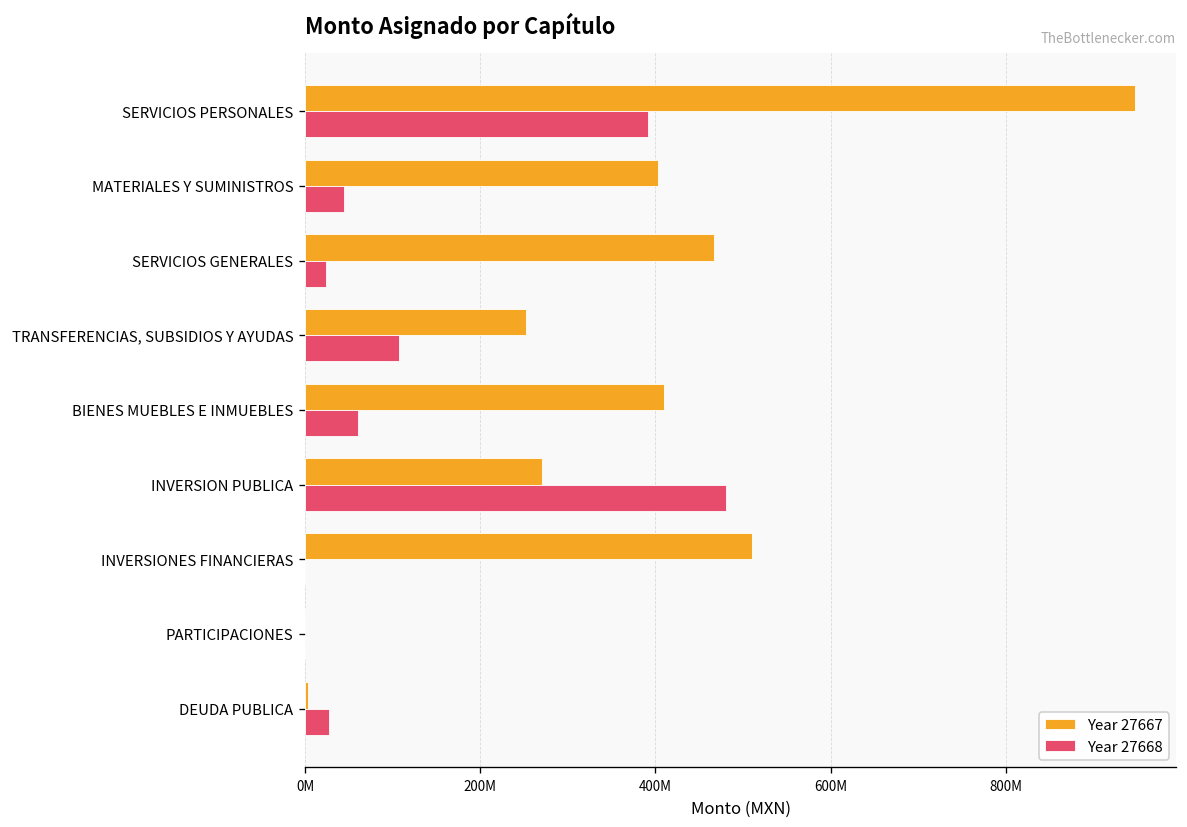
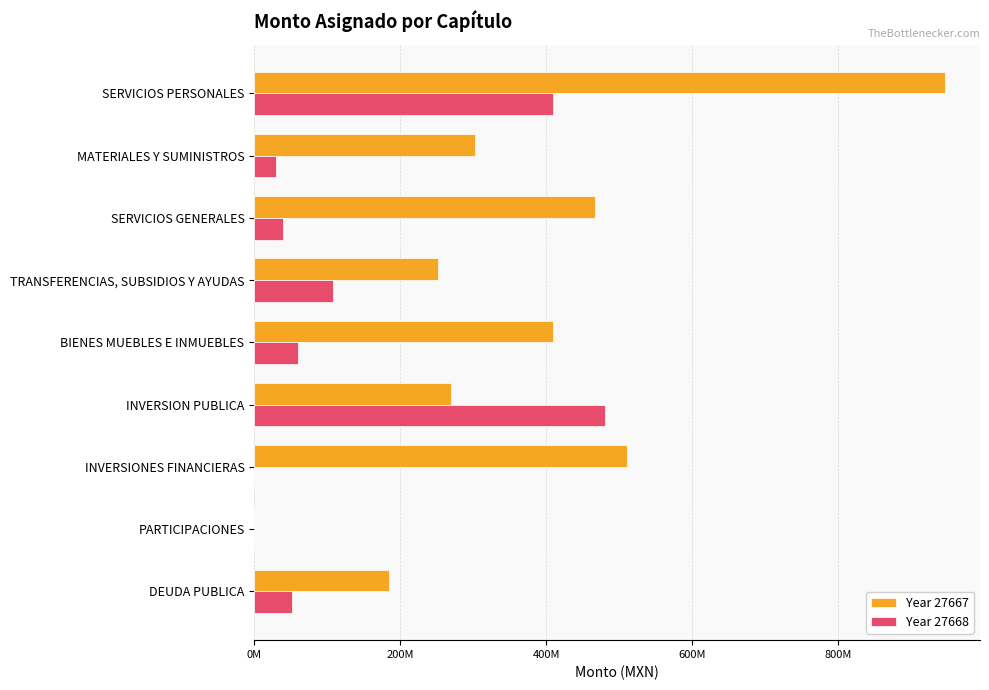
  {
    "Year 27667": {
      "SERVICIOS PERSONALES": 950000000,
-     "MATERIALES Y SUMINISTROS": 400000000,
+     "MATERIALES Y SUMINISTROS": 300000000,
      "SERVICIOS GENERALES": 470000000,
      "TRANSFERENCIAS, SUBSIDIOS Y AYUDAS": 250000000,
      "BIENES MUEBLES E INMUEBLES": 410000000,
      "INVERSION PUBLICA": 270000000,
      "INVERSIONES FINANCIERAS": 510000000,
      "PARTICIPACIONES": 0,
-     "DEUDA PUBLICA": 0
+     "DEUDA PUBLICA": 180000000
    },
    "Year 27668": {
-     "SERVICIOS PERSONALES": 390000000,
-     "MATERIALES Y SUMINISTROS": 40000000,
-     "SERVICIOS GENERALES": 20000000,
+     "SERVICIOS PERSONALES": 410000000,
+     "MATERIALES Y SUMINISTROS": 30000000,
+     "SERVICIOS GENERALES": 40000000,
      "TRANSFERENCIAS, SUBSIDIOS Y AYUDAS": 110000000,
      "BIENES MUEBLES E INMUEBLES": 60000000,
      "INVERSION PUBLICA": 480000000,
      "INVERSIONES FINANCIERAS": 0,
      "PARTICIPACIONES": 0,
-     "DEUDA PUBLICA": 30000000
+     "DEUDA PUBLICA": 50000000
    }
  }
